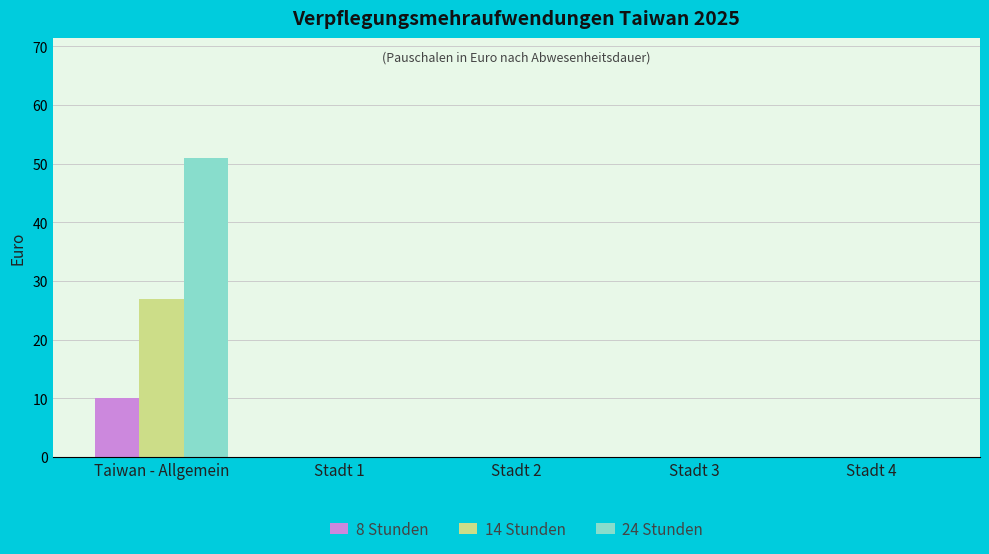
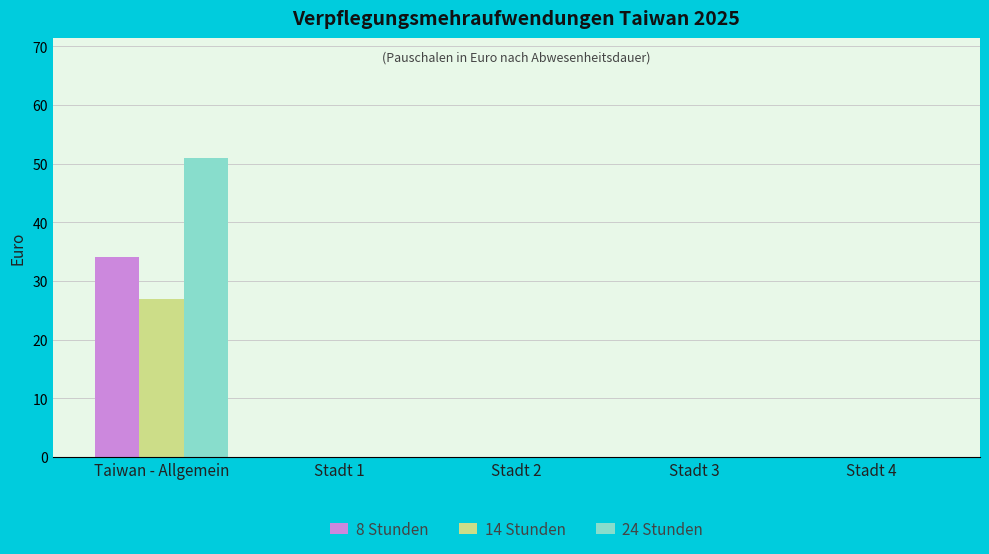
  {
    "8 Stunden": {
-     "Taiwan - Allgemein": 10,
+     "Taiwan - Allgemein": 34,
      "Stadt 1": 0,
      "Stadt 2": 0,
      "Stadt 3": 0,
      "Stadt 4": 0
    },
    "14 Stunden": {
      "Taiwan - Allgemein": 27,
      "Stadt 1": 0,
      "Stadt 2": 0,
      "Stadt 3": 0,
      "Stadt 4": 0
    },
    "24 Stunden": {
      "Taiwan - Allgemein": 51,
      "Stadt 1": 0,
      "Stadt 2": 0,
      "Stadt 3": 0,
      "Stadt 4": 0
    }
  }
